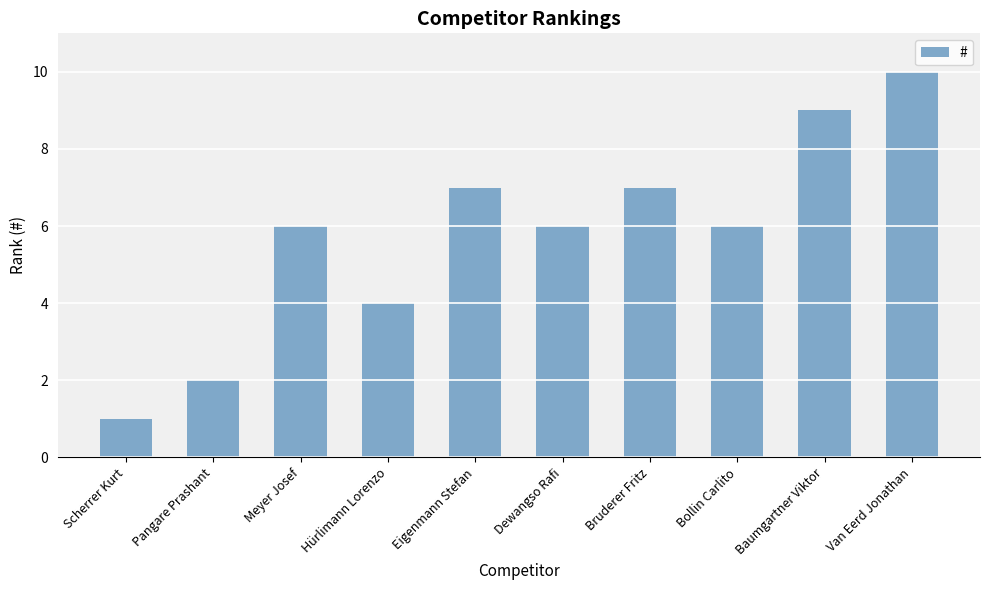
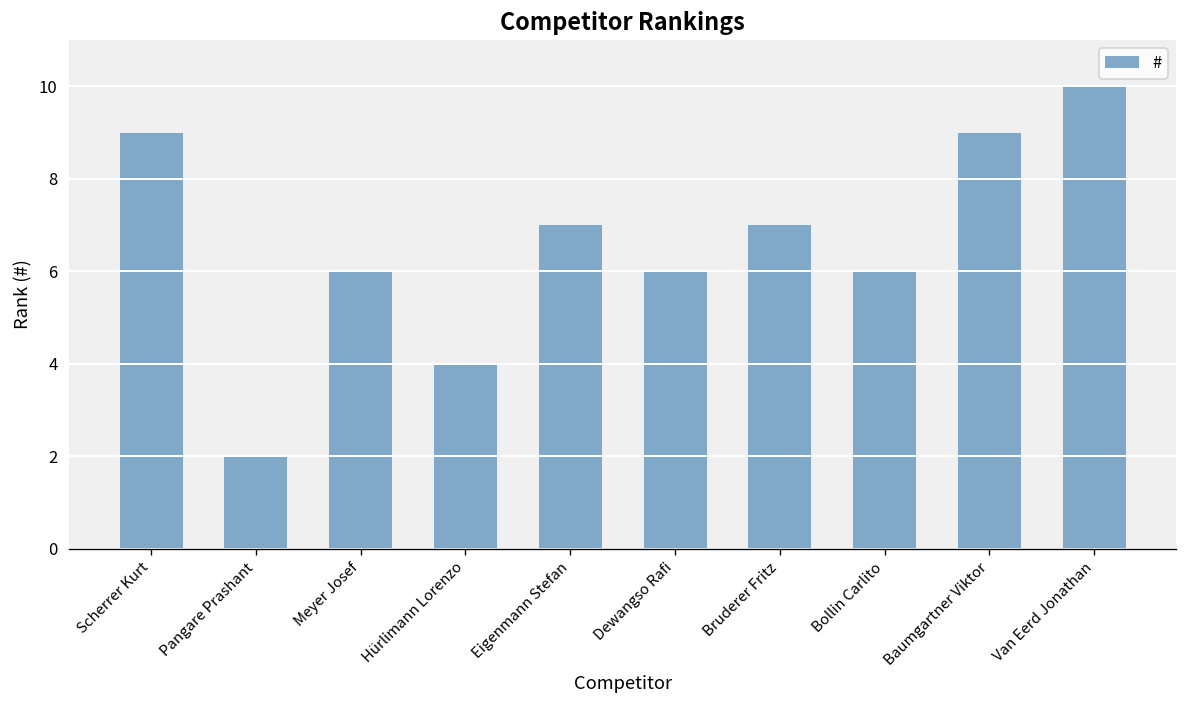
  {
-   "Scherrer Kurt": 1,
+   "Scherrer Kurt": 9,
    "Pangare Prashant": 2,
    "Meyer Josef": 6,
    "Hürlimann Lorenzo": 4,
    "Eigenmann Stefan": 7,
    "Dewangso Rafi": 6,
    "Bruderer Fritz": 7,
    "Bollin Carlito": 6,
    "Baumgartner Viktor": 9,
    "Van Eerd Jonathan": 10
  }
